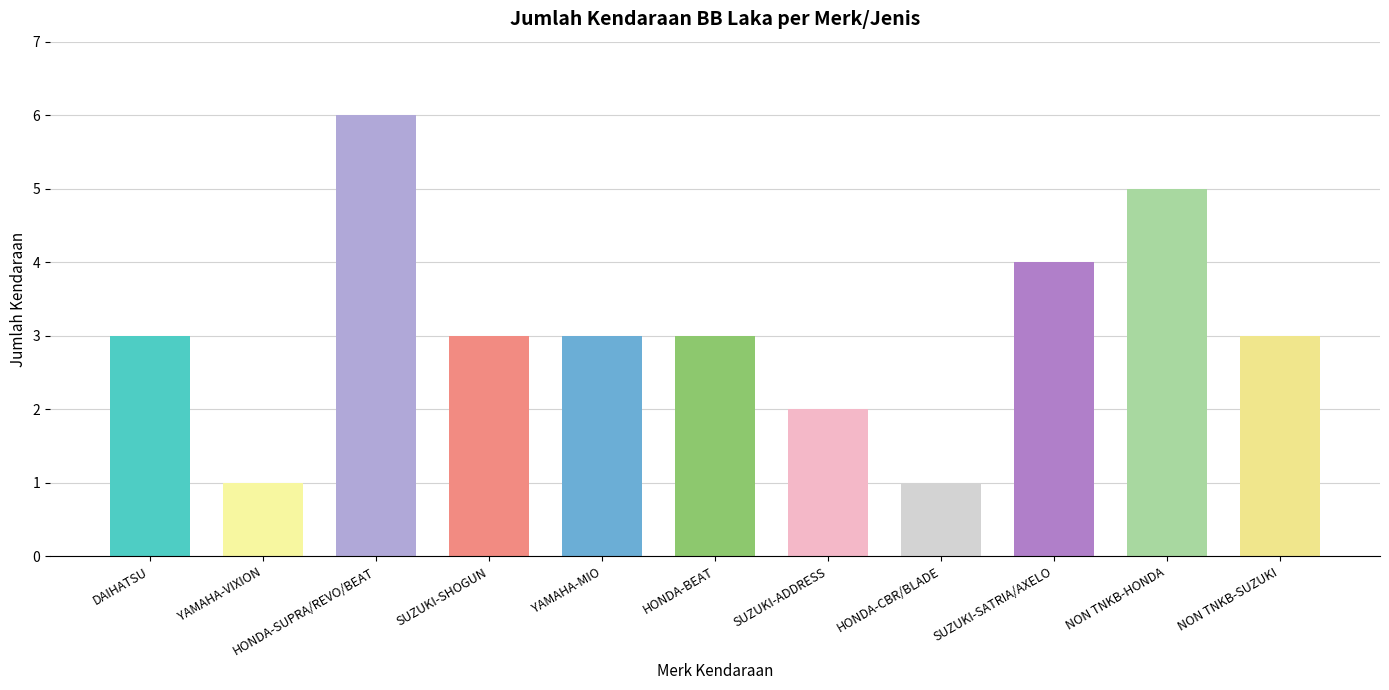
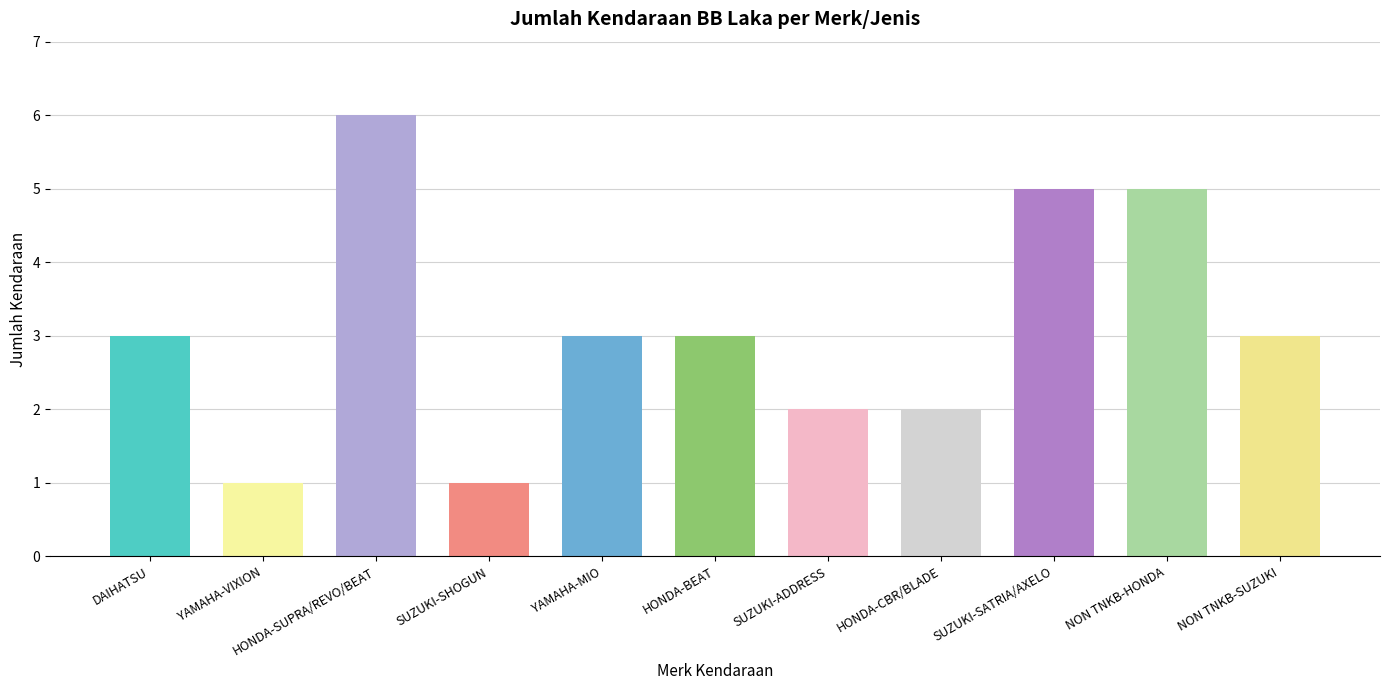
  {
    "DAIHATSU": 3,
    "YAMAHA-VIXION": 1,
    "HONDA-SUPRA/REVO/BEAT": 6,
-   "SUZUKI-SHOGUN": 3,
+   "SUZUKI-SHOGUN": 1,
    "YAMAHA-MIO": 3,
    "HONDA-BEAT": 3,
    "SUZUKI-ADDRESS": 2,
-   "HONDA-CBR/BLADE": 1,
-   "SUZUKI-SATRIA/AXELO": 4,
+   "HONDA-CBR/BLADE": 2,
+   "SUZUKI-SATRIA/AXELO": 5,
    "NON TNKB-HONDA": 5,
    "NON TNKB-SUZUKI": 3
  }
